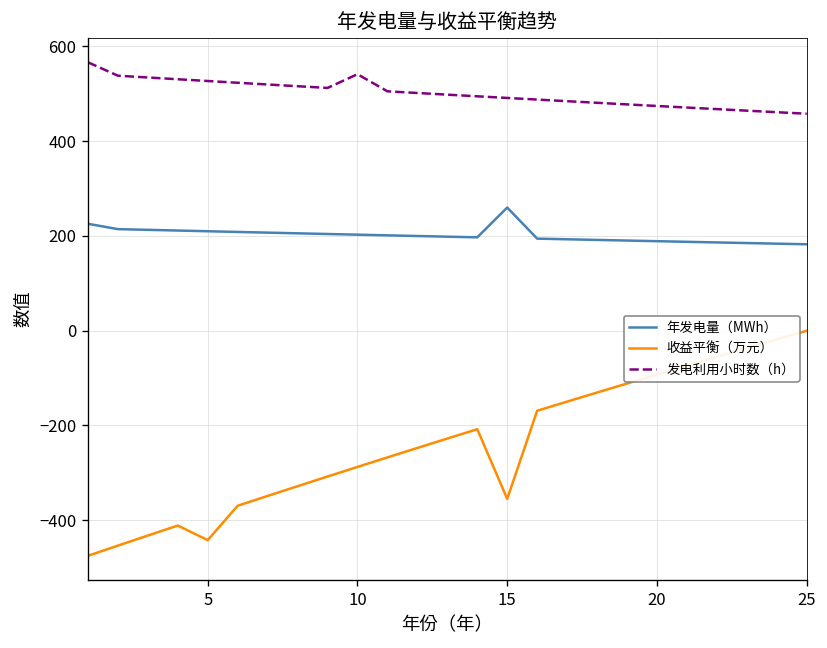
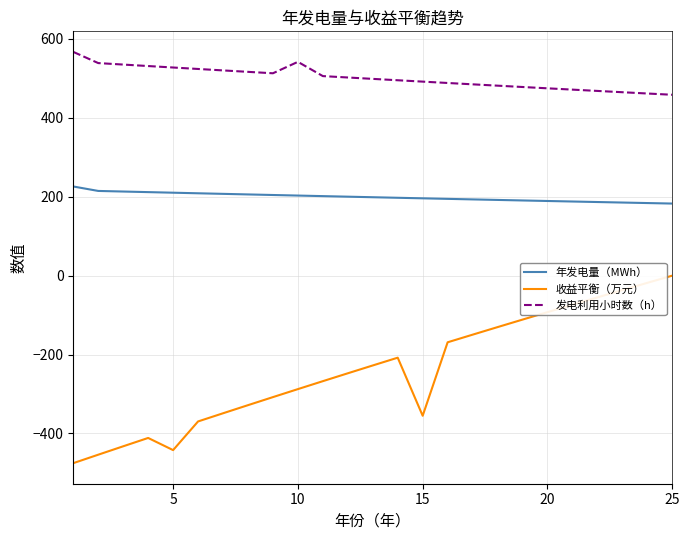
  {
    "年发电量（MWh）": {
      "5": 210,
      "10": 200,
-     "15": 260,
+     "15": 200,
      "20": 190,
      "25": 180
    },
    "收益平衡（万元）": {
      "5": -440,
      "10": -290,
      "15": -360,
      "25": 0
    },
    "发电利用小时数（h）": {
      "5": 530,
      "10": 540,
      "15": 490,
      "20": 470,
      "25": 460
    }
  }
